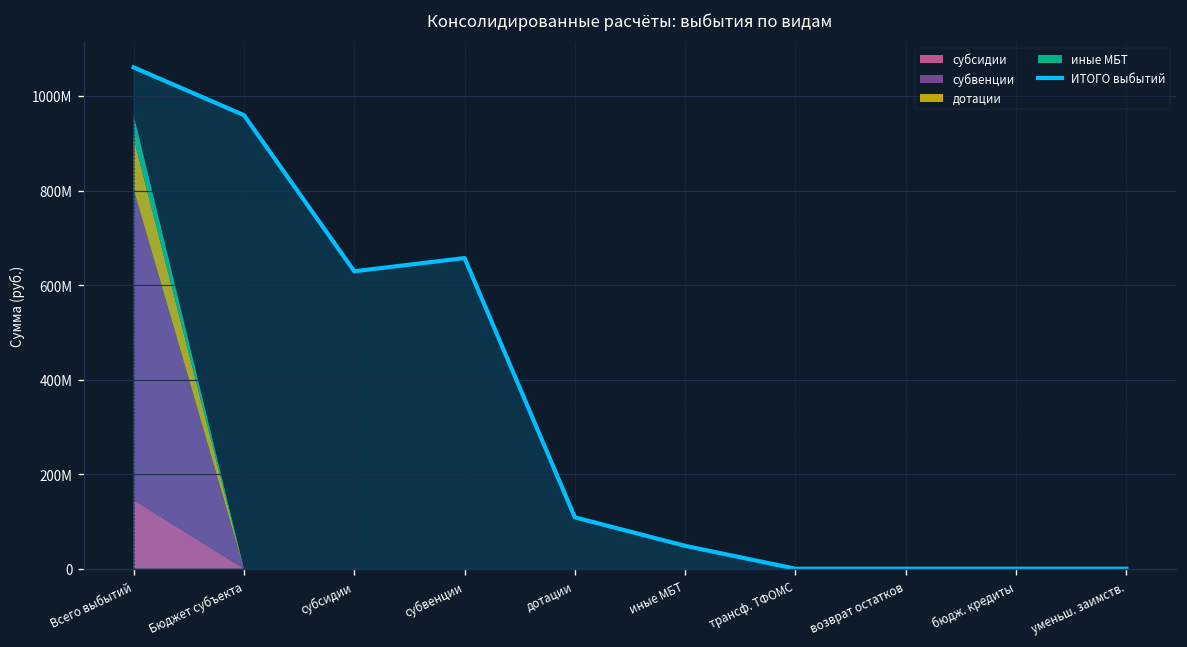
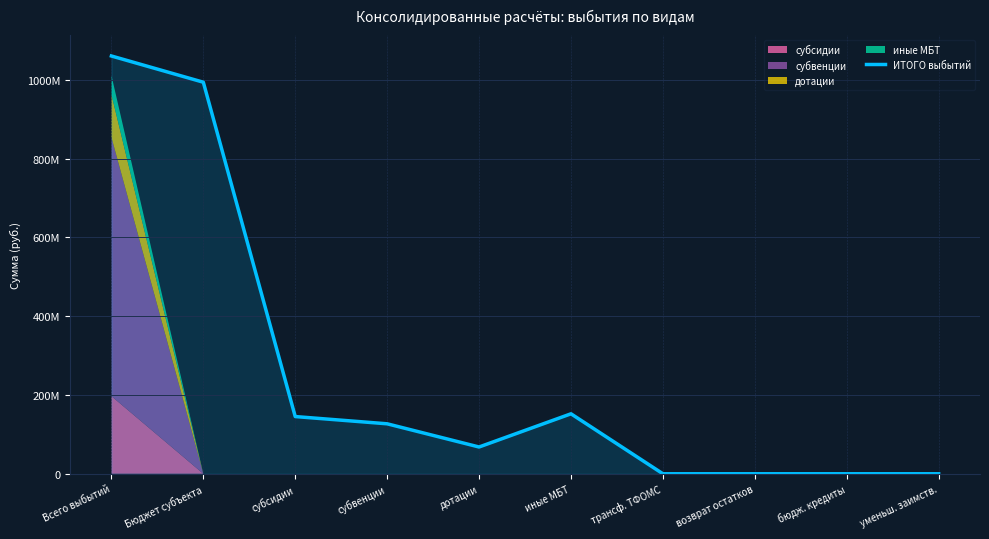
  {
    "субсидии": {
-     "Всего выбытий": 150000000
+     "Всего выбытий": 200000000
    },
    "ИТОГО выбытий": {
      "Всего выбытий": 1060000000,
-     "Бюджет субъекта": 960000000,
-     "субсидии": 630000000,
-     "субвенции": 660000000,
-     "дотации": 110000000,
-     "иные МБТ": 50000000
+     "Бюджет субъекта": 990000000,
+     "субсидии": 150000000,
+     "субвенции": 130000000,
+     "дотации": 70000000,
+     "иные МБТ": 150000000
    },
    "субвенции": {
      "Всего выбытий": 660000000
    },
    "дотации": {
      "Всего выбытий": 110000000
    }
  }
